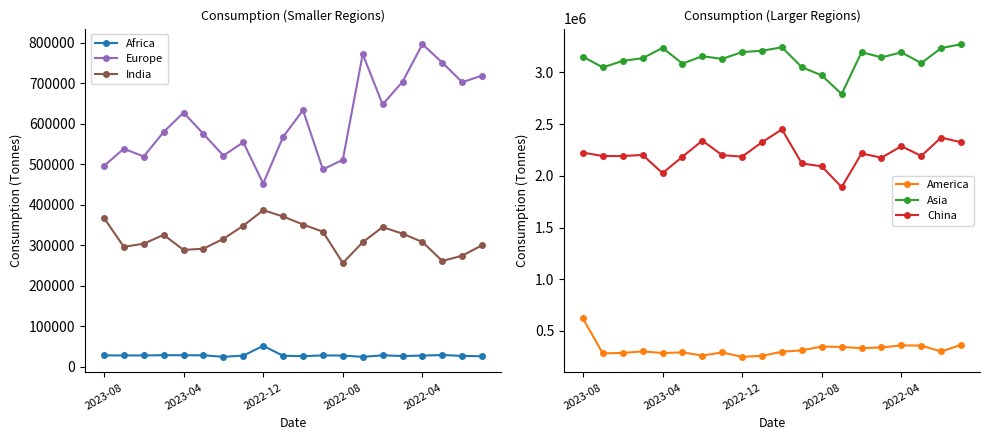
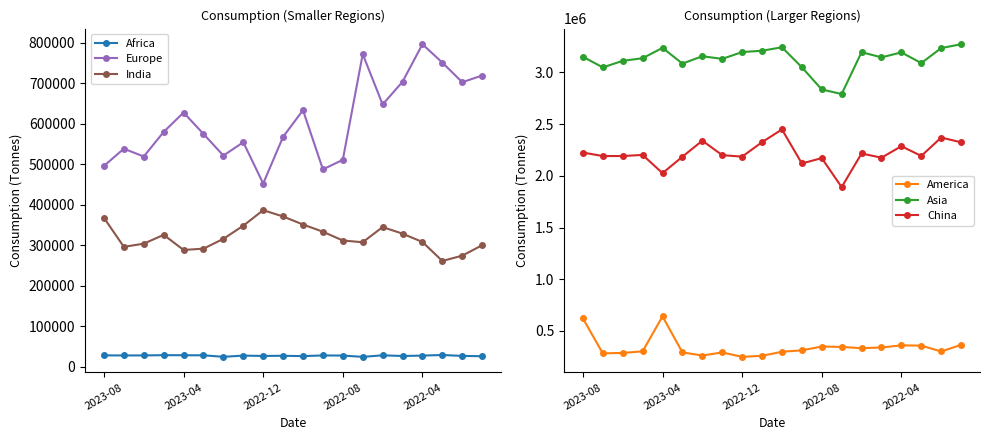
  {
    "Consumption (Smaller Regions)": {
      "Africa": {
        "2023-08": 30000,
        "2023-04": 30000,
-       "2022-12": 50000,
+       "2022-12": 30000,
        "2022-08": 30000,
        "2022-04": 30000
      },
      "Europe": {
        "2023-08": 500000,
        "2023-04": 630000,
        "2022-12": 450000,
        "2022-08": 510000,
        "2022-04": 800000
      },
      "India": {
        "2023-08": 370000,
        "2023-04": 290000,
        "2022-12": 390000,
-       "2022-08": 260000,
+       "2022-08": 310000,
        "2022-04": 310000
      }
    },
    "Consumption (Larger Regions)": {
      "America": {
        "2023-08": 620000,
-       "2023-04": 290000,
+       "2023-04": 640000,
        "2022-12": 250000,
        "2022-08": 350000,
        "2022-04": 360000
      },
      "Asia": {
        "2023-08": 3150000,
        "2023-04": 3240000,
        "2022-12": 3200000,
-       "2022-08": 2970000,
+       "2022-08": 2840000,
        "2022-04": 3190000
      },
      "China": {
        "2023-08": 2230000,
        "2023-04": 2030000,
        "2022-12": 2190000,
-       "2022-08": 2090000,
+       "2022-08": 2170000,
        "2022-04": 2290000
      }
    }
  }
